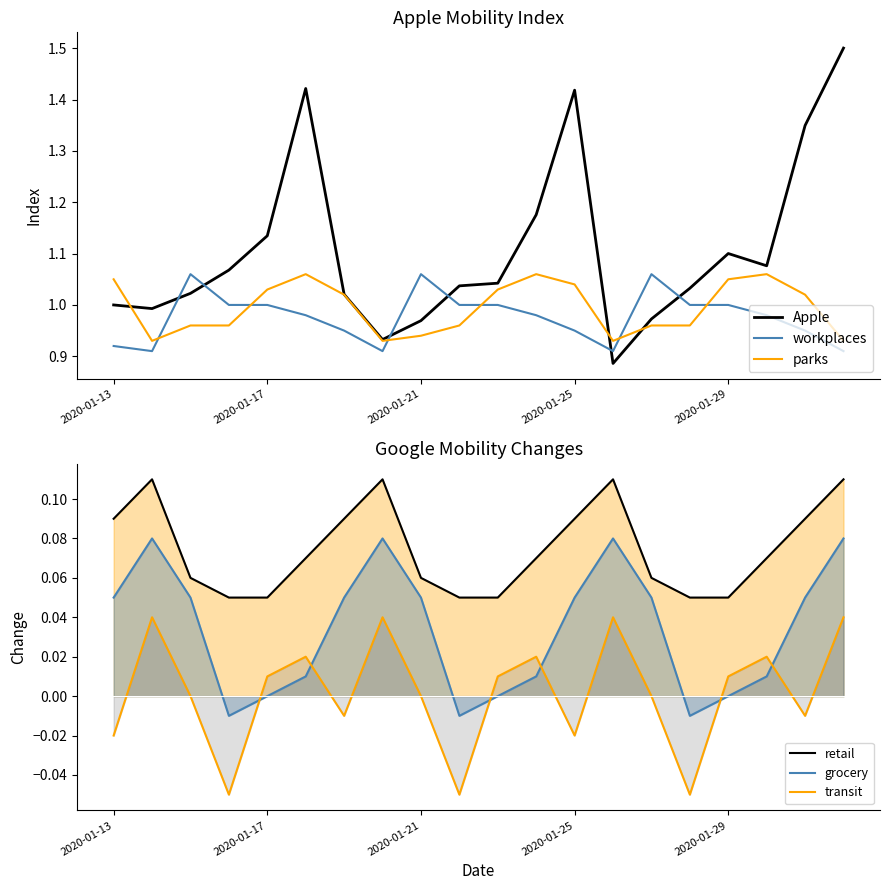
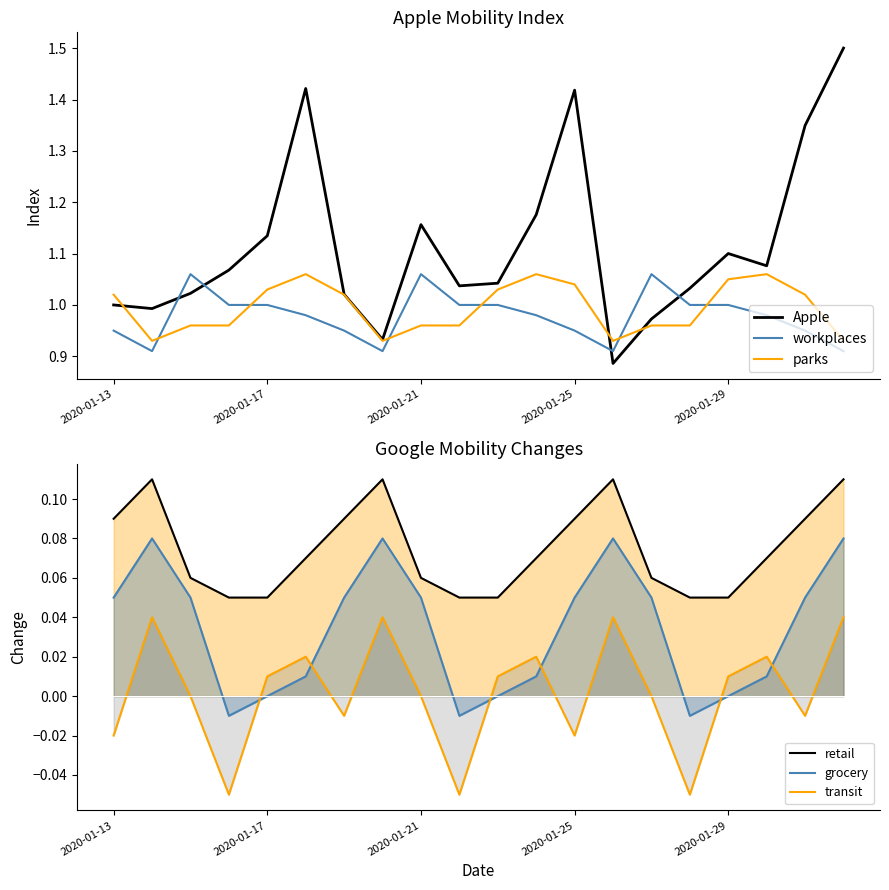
  {
    "Apple Mobility Index": {
      "Apple": {
        "2020-01-13": 1.00,
        "2020-01-17": 1.13,
-       "2020-01-21": 0.97,
+       "2020-01-21": 1.16,
        "2020-01-25": 1.42,
        "2020-01-29": 1.10
      },
      "workplaces": {
-       "2020-01-13": 0.92,
+       "2020-01-13": 0.95,
        "2020-01-17": 1.00,
        "2020-01-21": 1.06,
        "2020-01-25": 0.95,
        "2020-01-29": 1.00
      },
      "parks": {
-       "2020-01-13": 1.05,
+       "2020-01-13": 1.02,
        "2020-01-17": 1.03,
-       "2020-01-21": 0.94,
+       "2020-01-21": 0.96,
        "2020-01-25": 1.04,
        "2020-01-29": 1.05
      }
    },
    "Google Mobility Changes": {
      "retail": {
        "2020-01-13": 0.090,
        "2020-01-17": 0.050,
        "2020-01-21": 0.060,
        "2020-01-25": 0.090,
        "2020-01-29": 0.050
      },
      "transit": {
        "2020-01-13": -0.020,
        "2020-01-25": -0.020
      }
    }
  }
